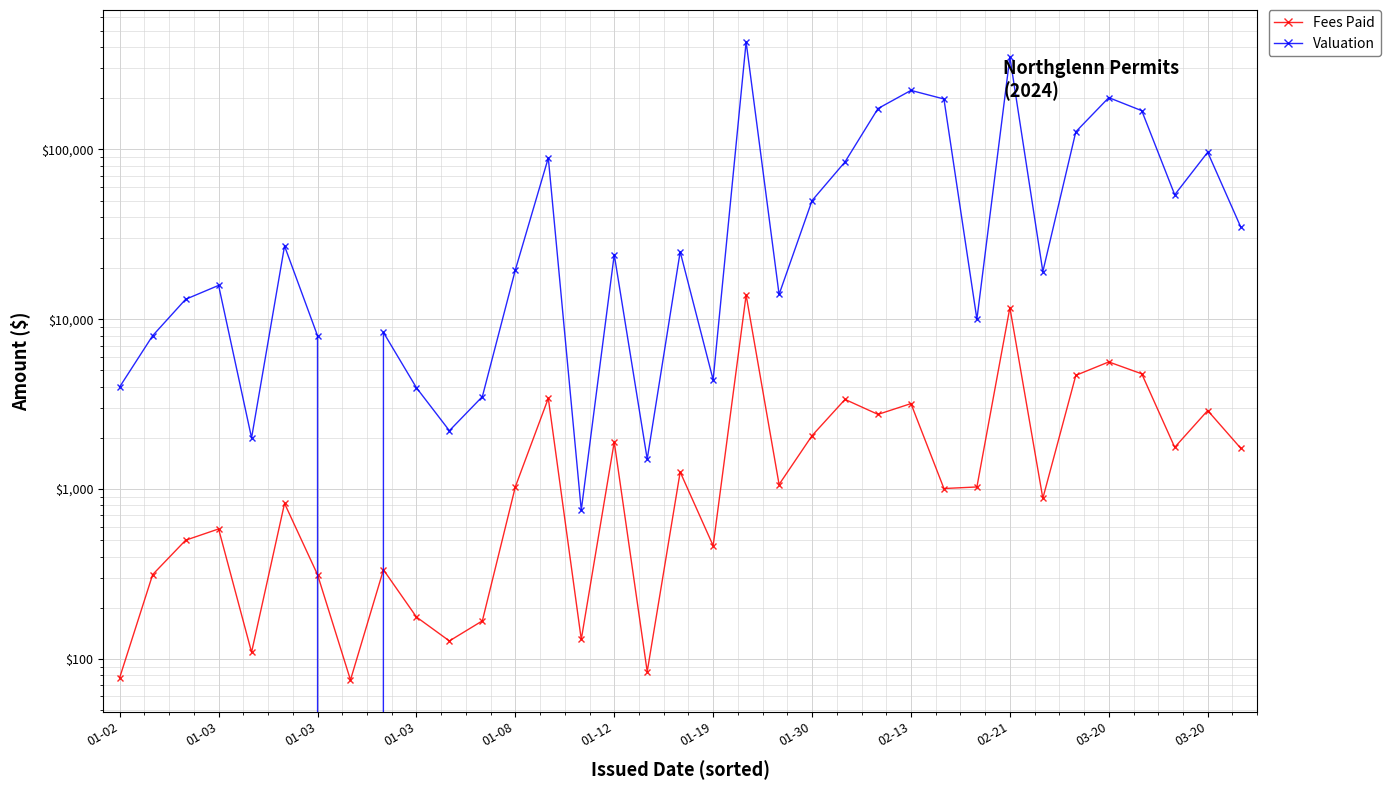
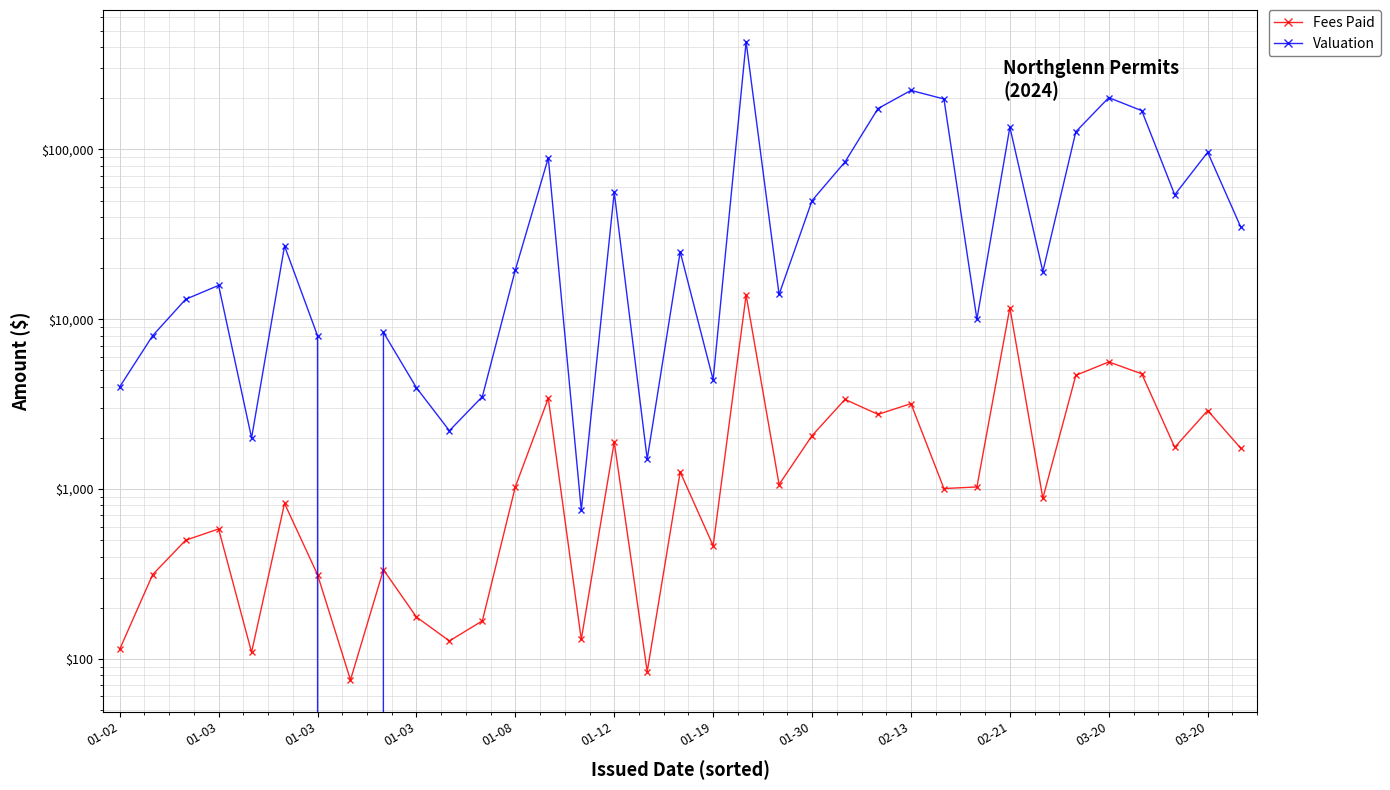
  {
    "Fees Paid": {
-     "01-02": "$80",
+     "01-02": "$110",
      "01-08": "$1,000",
      "01-12": "$1,900",
      "01-19": "$460",
      "01-30": "$2,100",
      "02-13": "$3,200",
      "02-21": "$12,000"
    },
    "Valuation": {
      "01-02": "$4,000",
      "01-08": "$20,000",
-     "01-12": "$24,000",
+     "01-12": "$56,000",
      "01-19": "$4,400",
      "01-30": "$50,000",
      "02-13": "$220,000",
-     "02-21": "$350,000"
+     "02-21": "$140,000"
    }
  }
